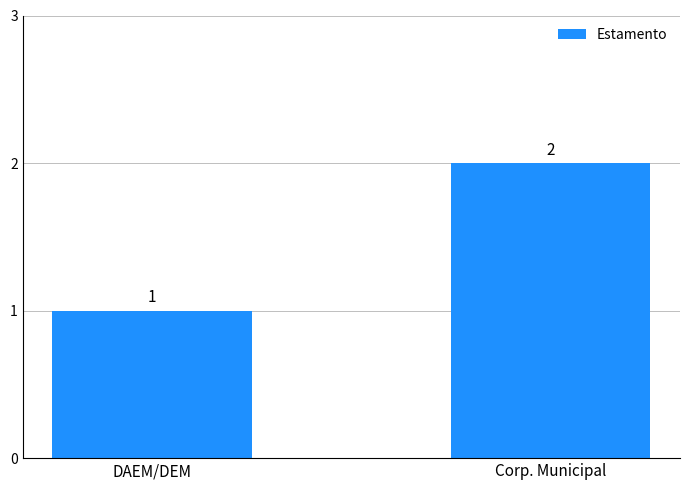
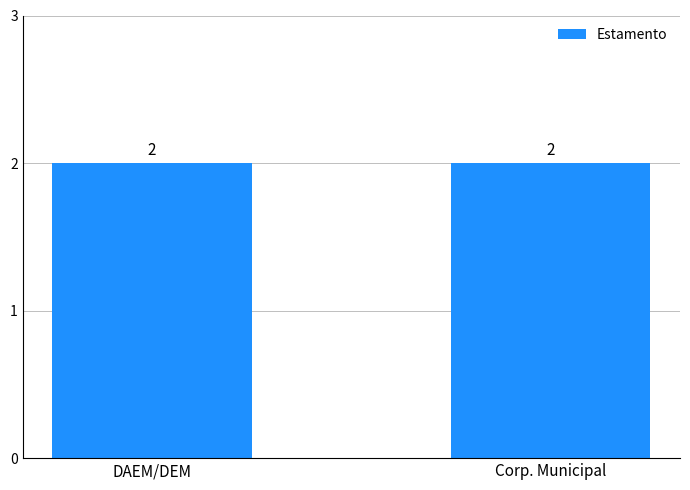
  {
-   "DAEM/DEM": 1,
+   "DAEM/DEM": 2,
    "Corp. Municipal": 2
  }
